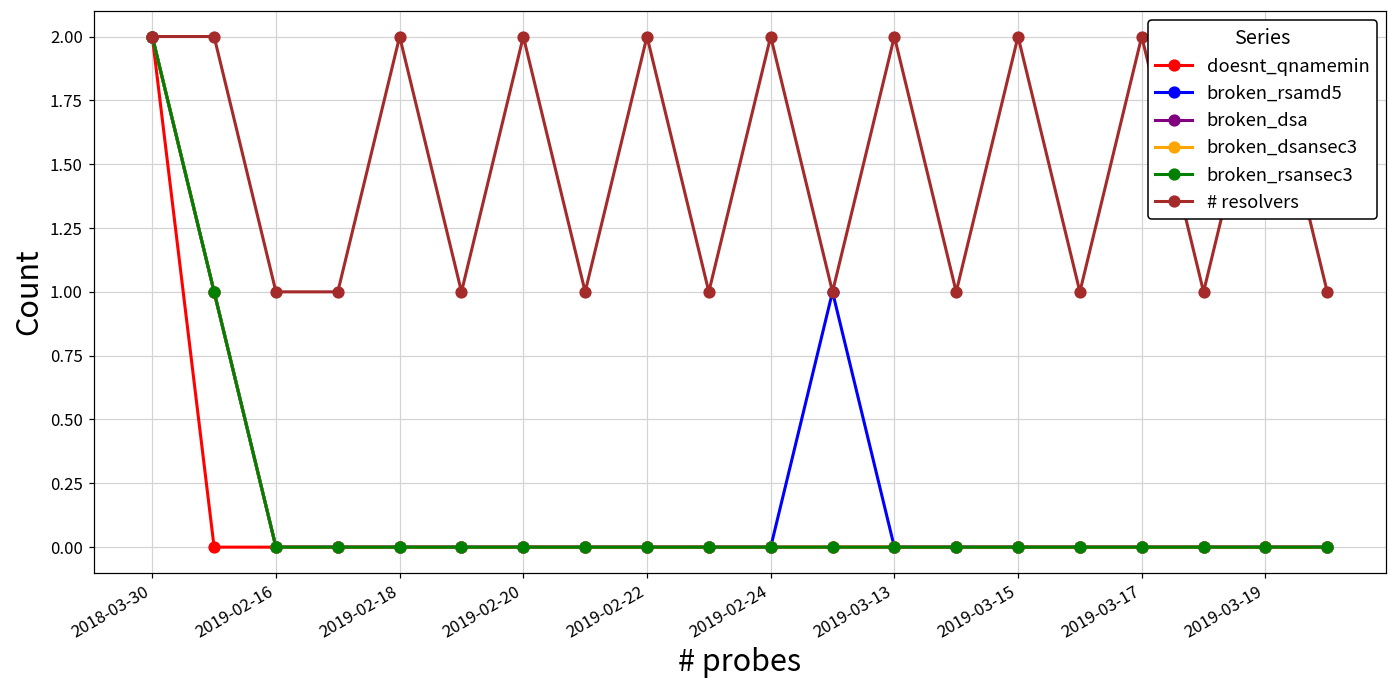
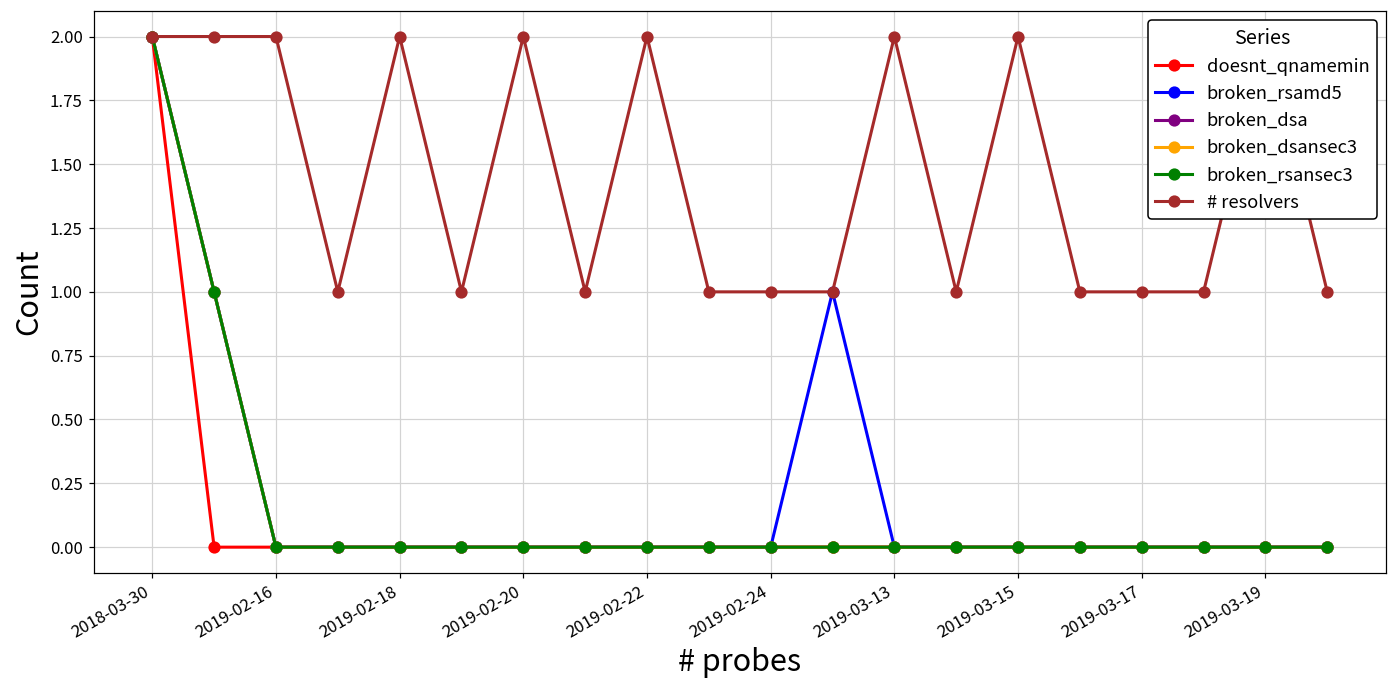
  {
    "# resolvers": {
-     "2019-02-16": 1,
+     "2019-02-16": 2,
      "2019-02-18": 2,
      "2019-02-20": 2,
      "2019-02-22": 2,
-     "2019-02-24": 2,
+     "2019-02-24": 1,
      "2019-03-13": 2,
      "2019-03-15": 2,
-     "2019-03-17": 2
+     "2019-03-17": 1
    }
  }
